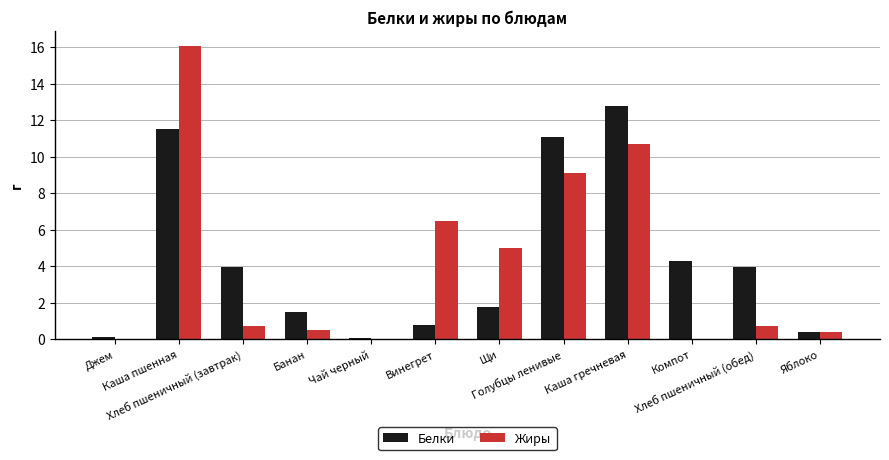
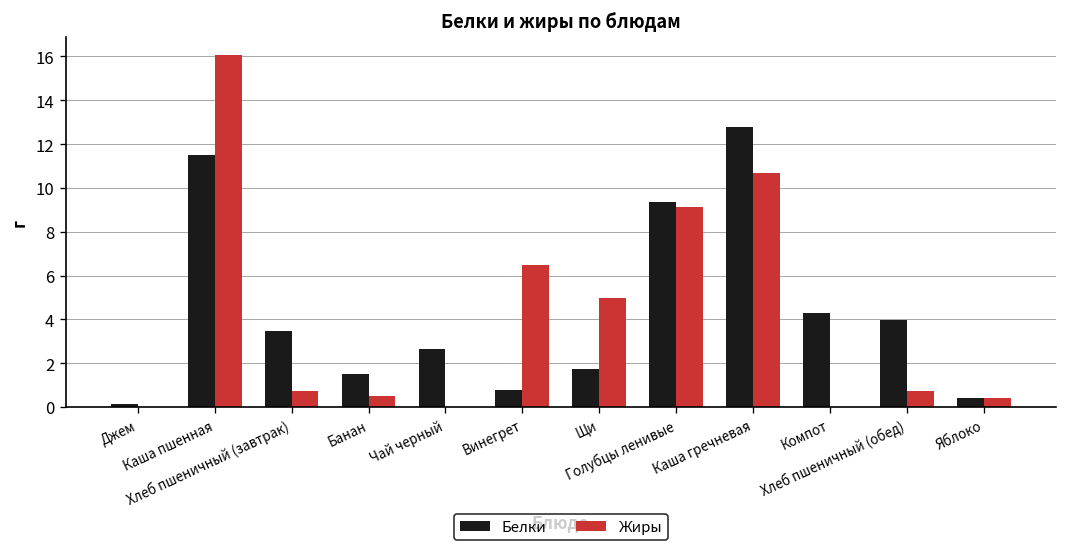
  {
    "Белки": {
      "Каша пшенная": 11.5,
-     "Хлеб пшеничный (завтрак)": 4.0,
+     "Хлеб пшеничный (завтрак)": 3.5,
      "Банан": 1.5,
-     "Чай черный": 0.1,
+     "Чай черный": 2.6,
      "Винегрет": 0.8,
      "Щи": 1.8,
-     "Голубцы ленивые": 11.1,
+     "Голубцы ленивые": 9.3,
      "Каша гречневая": 12.8,
      "Компот": 4.3,
      "Хлеб пшеничный (обед)": 4.0,
      "Яблоко": 0.4
    },
    "Жиры": {
      "Джем": 0.0,
      "Каша пшенная": 16.1,
      "Хлеб пшеничный (завтрак)": 0.7,
      "Банан": 0.5,
      "Чай черный": 0.0,
      "Винегрет": 6.5,
      "Щи": 5.0,
      "Голубцы ленивые": 9.1,
      "Каша гречневая": 10.7,
      "Компот": 0.0,
      "Хлеб пшеничный (обед)": 0.7,
      "Яблоко": 0.4
    }
  }
